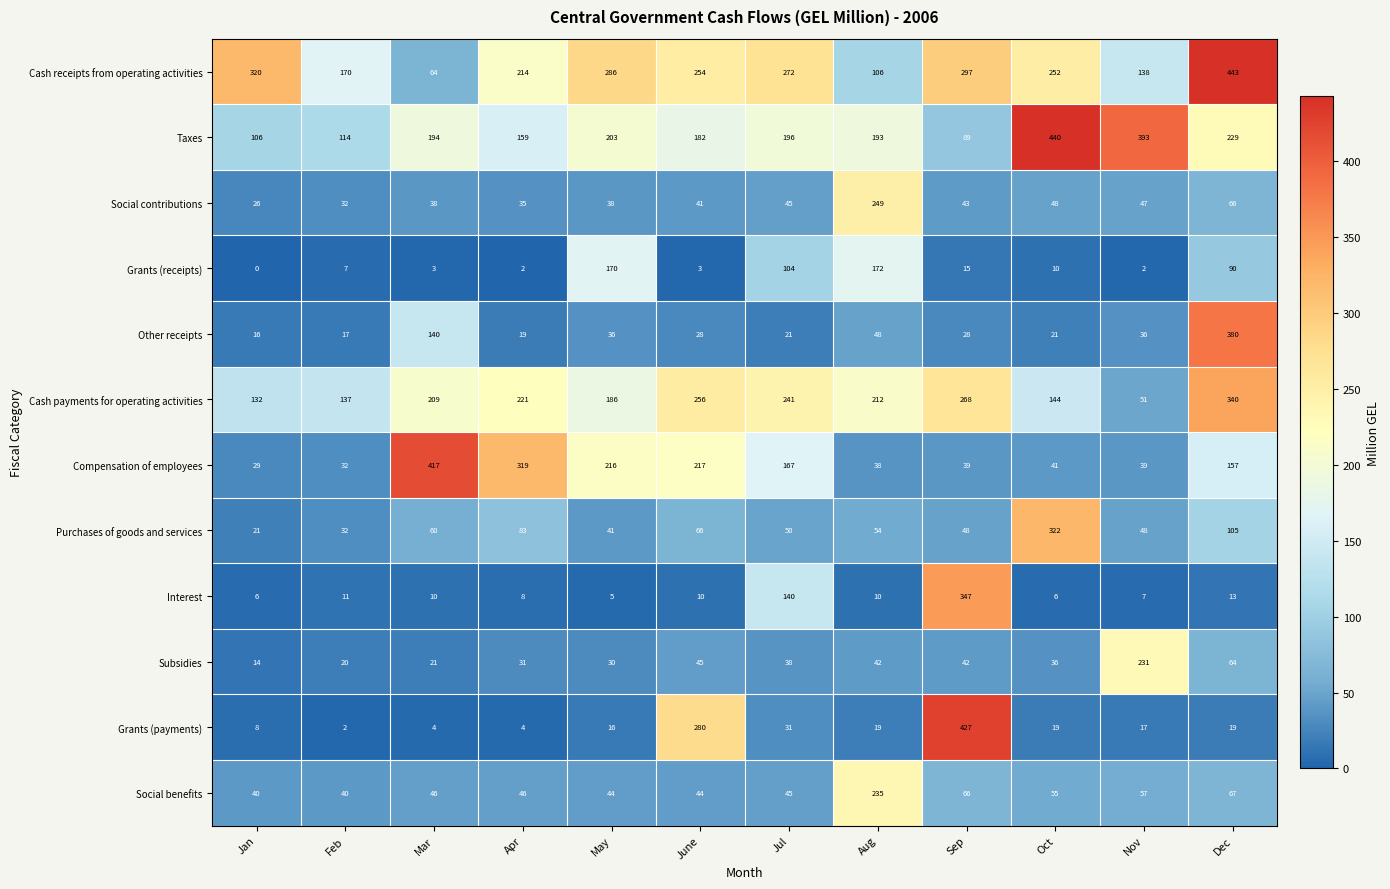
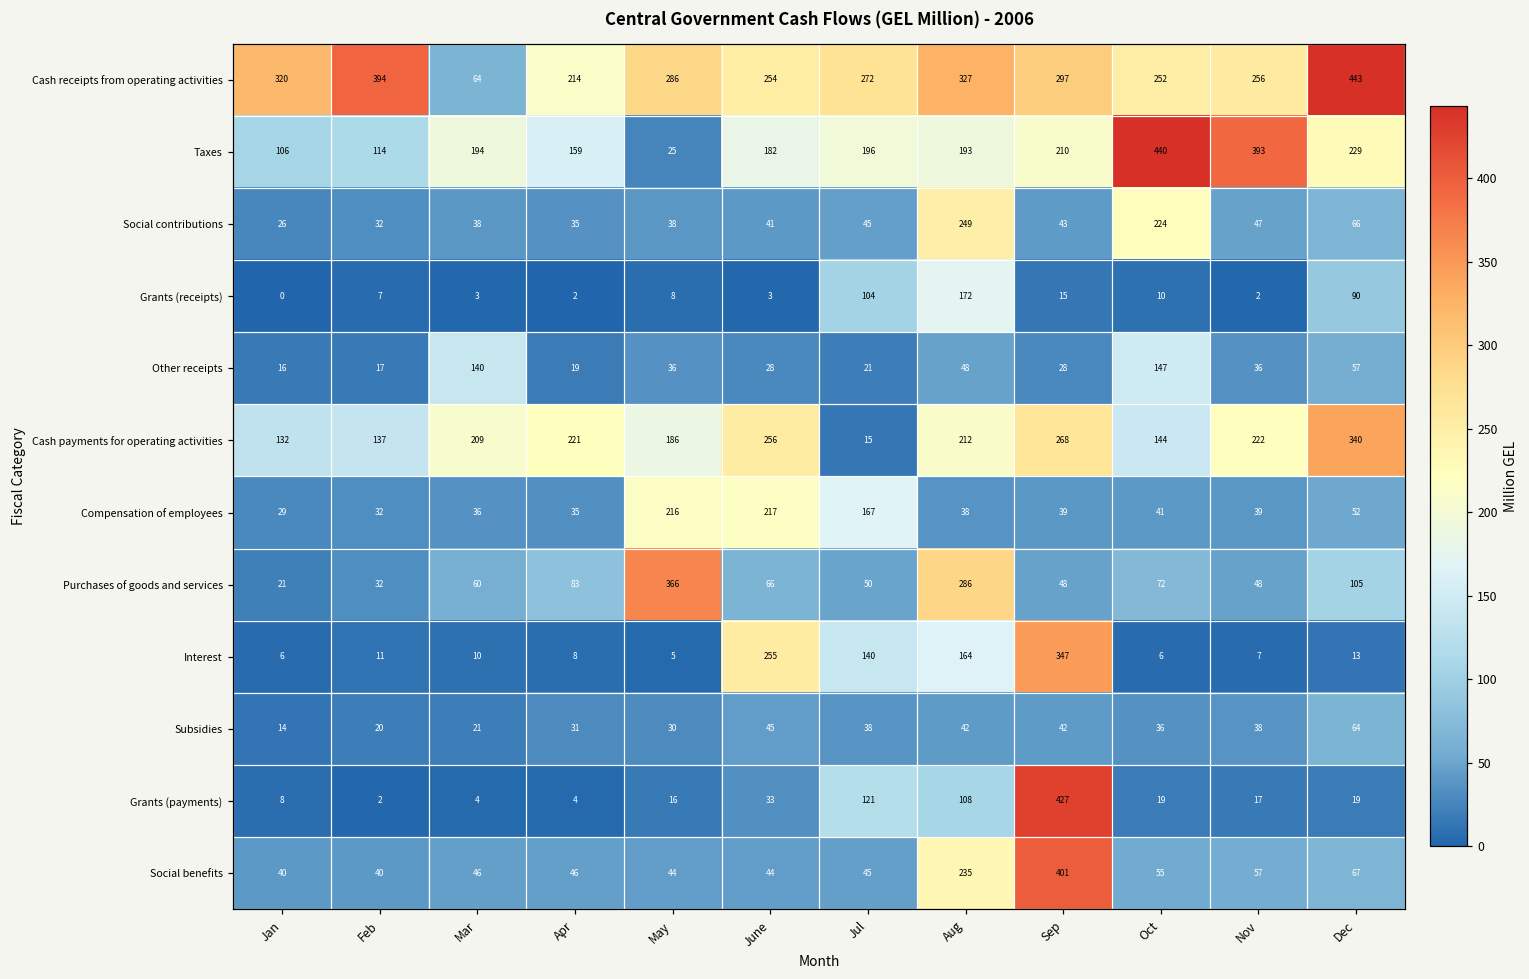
  {
    "Cash receipts from operating activities": {
      "Jan": 320,
-     "Feb": 170,
+     "Feb": 394,
      "Mar": 64,
      "Apr": 214,
      "May": 286,
      "June": 254,
      "Jul": 272,
-     "Aug": 106,
+     "Aug": 327,
      "Sep": 297,
      "Oct": 252,
-     "Nov": 138,
+     "Nov": 256,
      "Dec": 443
    },
    "Taxes": {
      "Jan": 106,
      "Feb": 114,
      "Mar": 194,
      "Apr": 159,
-     "May": 203,
+     "May": 25,
      "June": 182,
      "Jul": 196,
      "Aug": 193,
-     "Sep": 89,
+     "Sep": 210,
      "Oct": 440,
      "Nov": 393,
      "Dec": 229
    },
    "Social contributions": {
      "Jan": 26,
      "Feb": 32,
      "Mar": 38,
      "Apr": 35,
      "May": 38,
      "June": 41,
      "Jul": 45,
      "Aug": 249,
      "Sep": 43,
-     "Oct": 48,
+     "Oct": 224,
      "Nov": 47,
      "Dec": 66
    },
    "Grants (receipts)": {
      "Jan": 0,
      "Feb": 7,
      "Mar": 3,
      "Apr": 2,
-     "May": 170,
+     "May": 8,
      "June": 3,
      "Jul": 104,
      "Aug": 172,
      "Sep": 15,
      "Oct": 10,
      "Nov": 2,
      "Dec": 90
    },
    "Other receipts": {
      "Jan": 16,
      "Feb": 17,
      "Mar": 140,
      "Apr": 19,
      "May": 36,
      "June": 28,
      "Jul": 21,
      "Aug": 48,
      "Sep": 28,
-     "Oct": 21,
+     "Oct": 147,
      "Nov": 36,
-     "Dec": 380
+     "Dec": 57
    },
    "Cash payments for operating activities": {
      "Jan": 132,
      "Feb": 137,
      "Mar": 209,
      "Apr": 221,
      "May": 186,
      "June": 256,
-     "Jul": 241,
+     "Jul": 15,
      "Aug": 212,
      "Sep": 268,
      "Oct": 144,
-     "Nov": 51,
+     "Nov": 222,
      "Dec": 340
    },
    "Compensation of employees": {
      "Jan": 29,
      "Feb": 32,
-     "Mar": 417,
-     "Apr": 319,
+     "Mar": 36,
+     "Apr": 35,
      "May": 216,
      "June": 217,
      "Jul": 167,
      "Aug": 38,
      "Sep": 39,
      "Oct": 41,
      "Nov": 39,
-     "Dec": 157
+     "Dec": 52
    },
    "Purchases of goods and services": {
      "Jan": 21,
      "Feb": 32,
      "Mar": 60,
      "Apr": 83,
-     "May": 41,
+     "May": 366,
      "June": 66,
      "Jul": 50,
-     "Aug": 54,
+     "Aug": 286,
      "Sep": 48,
-     "Oct": 322,
+     "Oct": 72,
      "Nov": 48,
      "Dec": 105
    },
    "Interest": {
      "Jan": 6,
      "Feb": 11,
      "Mar": 10,
      "Apr": 8,
      "May": 5,
-     "June": 10,
+     "June": 255,
      "Jul": 140,
-     "Aug": 10,
+     "Aug": 164,
      "Sep": 347,
      "Oct": 6,
      "Nov": 7,
      "Dec": 13
    },
    "Subsidies": {
      "Jan": 14,
      "Feb": 20,
      "Mar": 21,
      "Apr": 31,
      "May": 30,
      "June": 45,
      "Jul": 38,
      "Aug": 42,
      "Sep": 42,
      "Oct": 36,
-     "Nov": 231,
+     "Nov": 38,
      "Dec": 64
    },
    "Grants (payments)": {
      "Jan": 8,
      "Feb": 2,
      "Mar": 4,
      "Apr": 4,
      "May": 16,
-     "June": 280,
-     "Jul": 31,
-     "Aug": 19,
+     "June": 33,
+     "Jul": 121,
+     "Aug": 108,
      "Sep": 427,
      "Oct": 19,
      "Nov": 17,
      "Dec": 19
    },
    "Social benefits": {
      "Jan": 40,
      "Feb": 40,
      "Mar": 46,
      "Apr": 46,
      "May": 44,
      "June": 44,
      "Jul": 45,
      "Aug": 235,
-     "Sep": 66,
+     "Sep": 401,
      "Oct": 55,
      "Nov": 57,
      "Dec": 67
    }
  }
